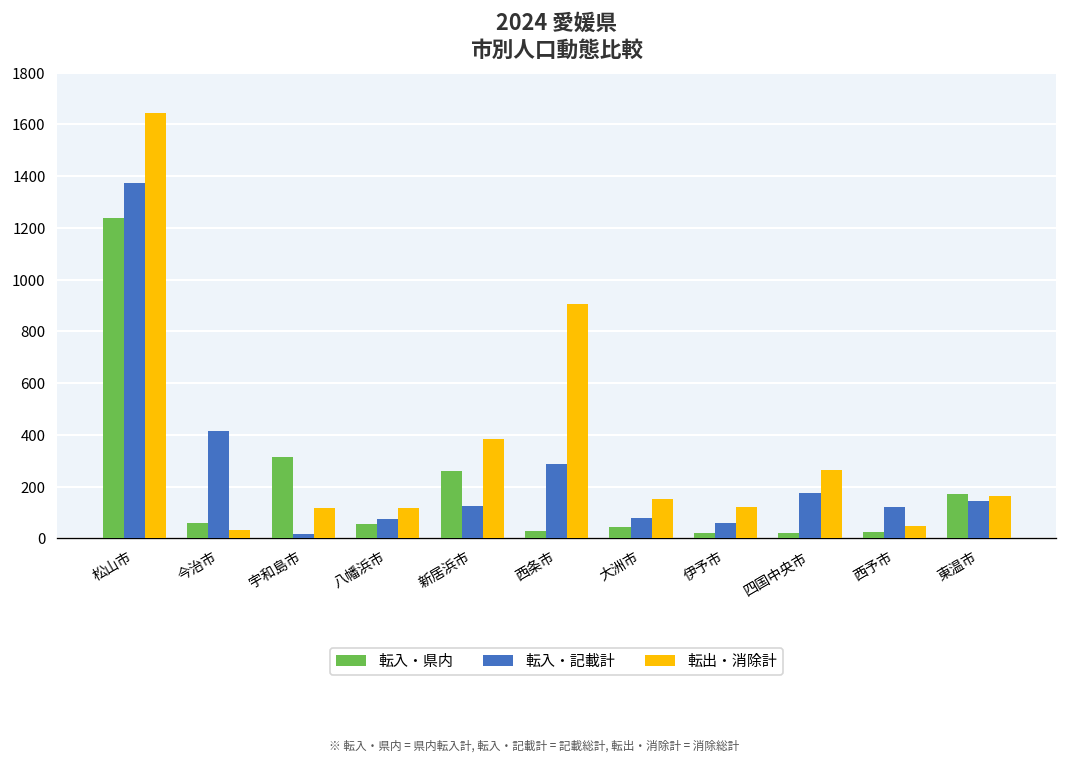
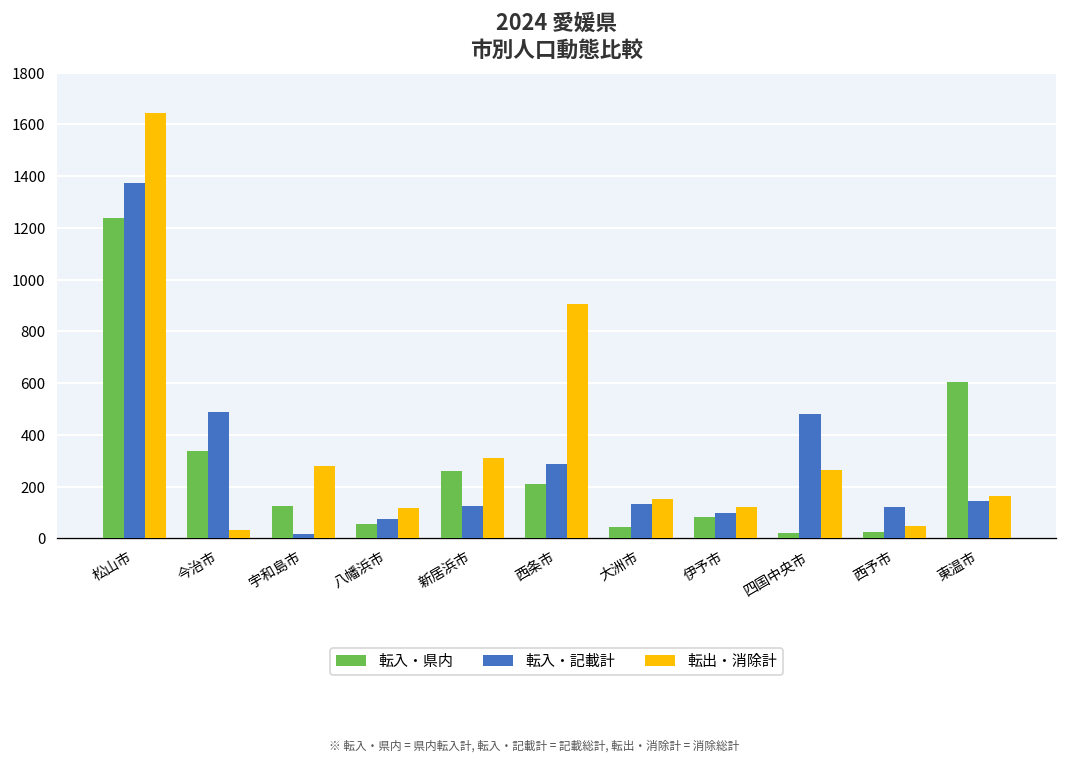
  {
    "転入・県内": {
      "松山市": 1240,
-     "今治市": 60,
-     "宇和島市": 310,
+     "今治市": 340,
+     "宇和島市": 130,
      "八幡浜市": 60,
      "新居浜市": 260,
-     "西条市": 30,
+     "西条市": 210,
      "大洲市": 50,
-     "伊予市": 20,
+     "伊予市": 80,
      "四国中央市": 20,
      "西予市": 20,
-     "東温市": 170
+     "東温市": 600
    },
    "転入・記載計": {
      "松山市": 1370,
-     "今治市": 420,
+     "今治市": 490,
      "宇和島市": 20,
      "八幡浜市": 80,
      "新居浜市": 130,
      "西条市": 290,
-     "大洲市": 80,
-     "伊予市": 60,
-     "四国中央市": 180,
+     "大洲市": 130,
+     "伊予市": 100,
+     "四国中央市": 480,
      "西予市": 120,
      "東温市": 140
    },
    "転出・消除計": {
      "松山市": 1650,
      "今治市": 30,
-     "宇和島市": 120,
+     "宇和島市": 280,
      "八幡浜市": 120,
-     "新居浜市": 380,
+     "新居浜市": 310,
      "西条市": 910,
      "大洲市": 150,
      "伊予市": 120,
      "四国中央市": 260,
      "西予市": 50,
      "東温市": 170
    }
  }
